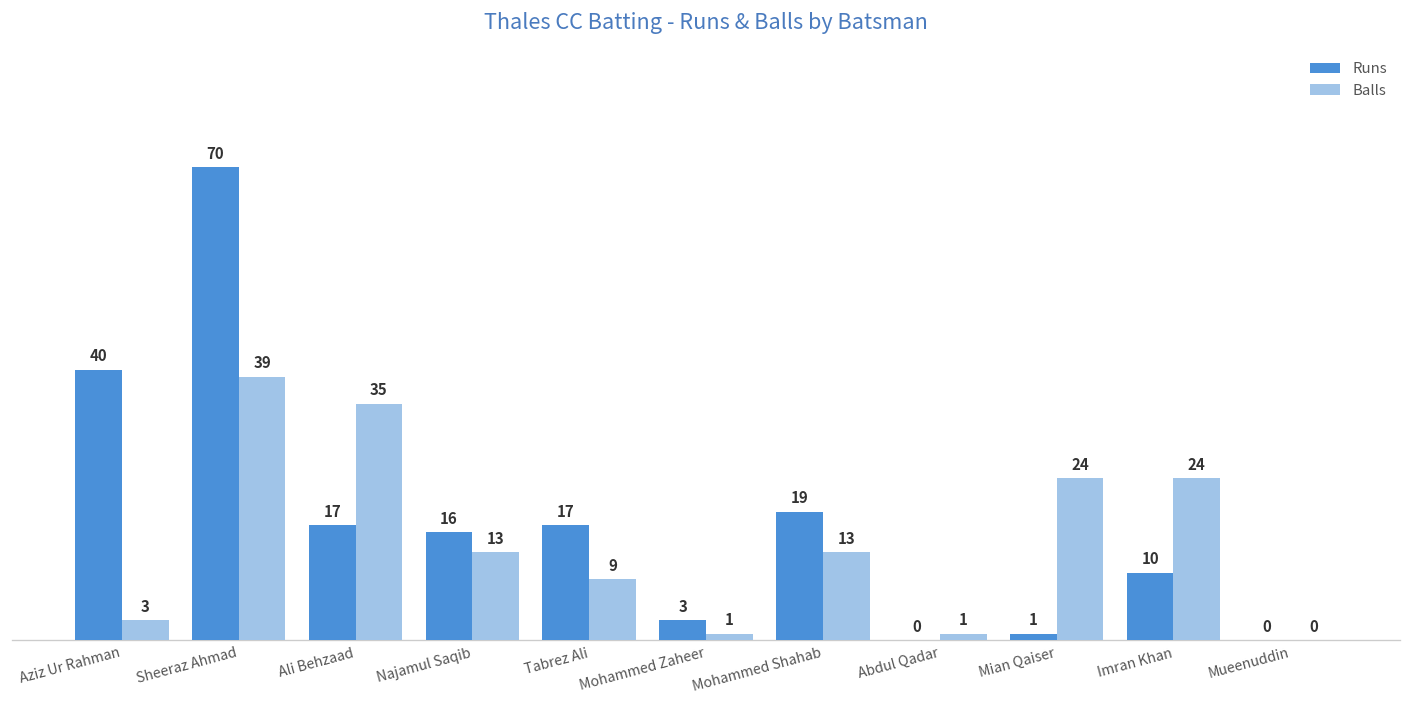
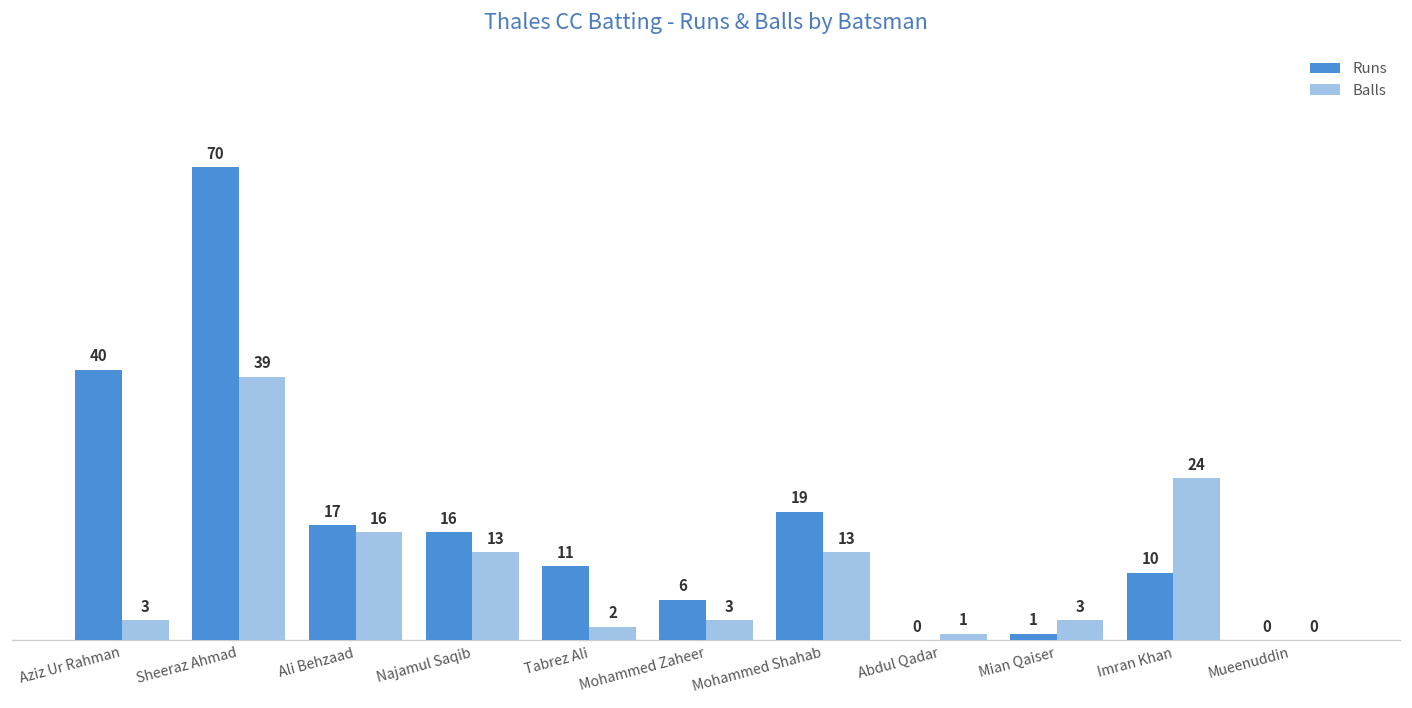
  {
    "Runs": {
      "Aziz Ur Rahman": 40,
      "Sheeraz Ahmad": 70,
      "Ali Behzaad": 17,
      "Najamul Saqib": 16,
-     "Tabrez Ali": 17,
-     "Mohammed Zaheer": 3,
+     "Tabrez Ali": 11,
+     "Mohammed Zaheer": 6,
      "Mohammed Shahab": 19,
      "Abdul Qadar": 0,
      "Mian Qaiser": 1,
      "Imran Khan": 10,
      "Mueenuddin": 0
    },
    "Balls": {
      "Aziz Ur Rahman": 3,
      "Sheeraz Ahmad": 39,
-     "Ali Behzaad": 35,
+     "Ali Behzaad": 16,
      "Najamul Saqib": 13,
-     "Tabrez Ali": 9,
-     "Mohammed Zaheer": 1,
+     "Tabrez Ali": 2,
+     "Mohammed Zaheer": 3,
      "Mohammed Shahab": 13,
      "Abdul Qadar": 1,
-     "Mian Qaiser": 24,
+     "Mian Qaiser": 3,
      "Imran Khan": 24,
      "Mueenuddin": 0
    }
  }
